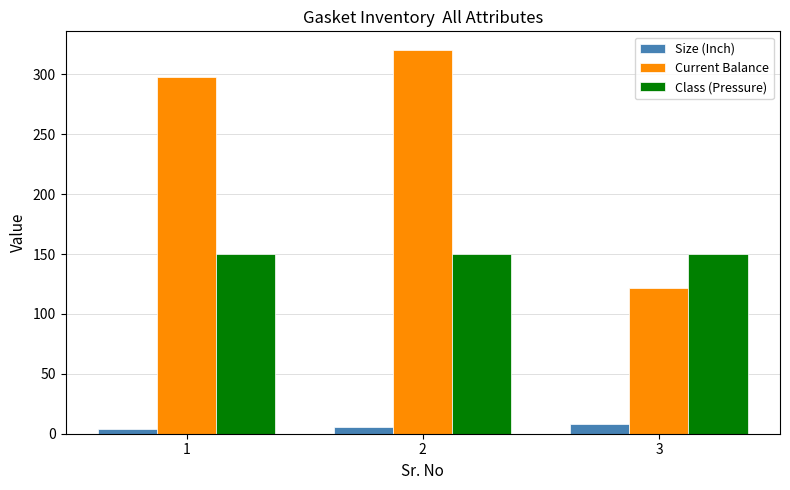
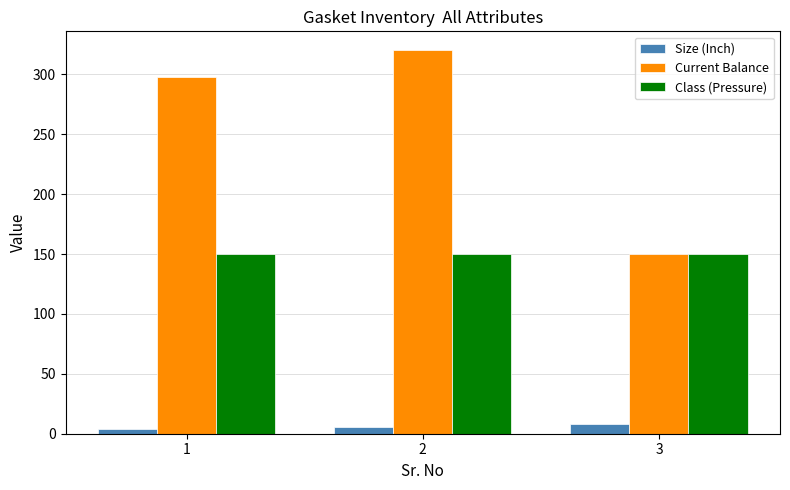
  {
    "Size (Inch)": {
      "1": 4,
      "2": 6,
      "3": 8
    },
    "Current Balance": {
      "1": 298,
      "2": 320,
-     "3": 122
+     "3": 150
    },
    "Class (Pressure)": {
      "1": 150,
      "2": 150,
      "3": 150
    }
  }
